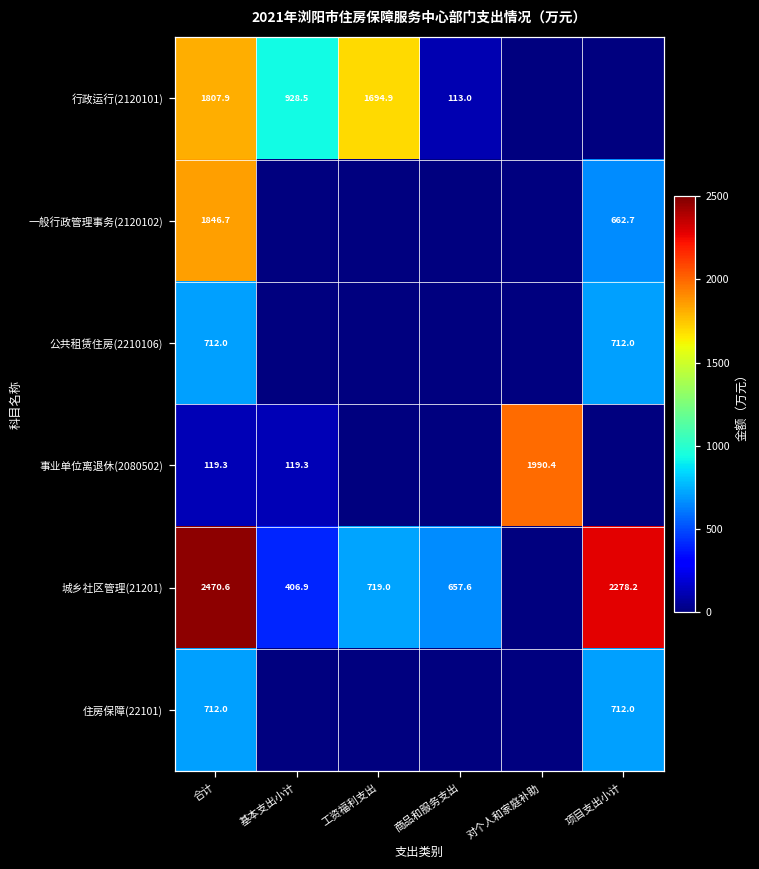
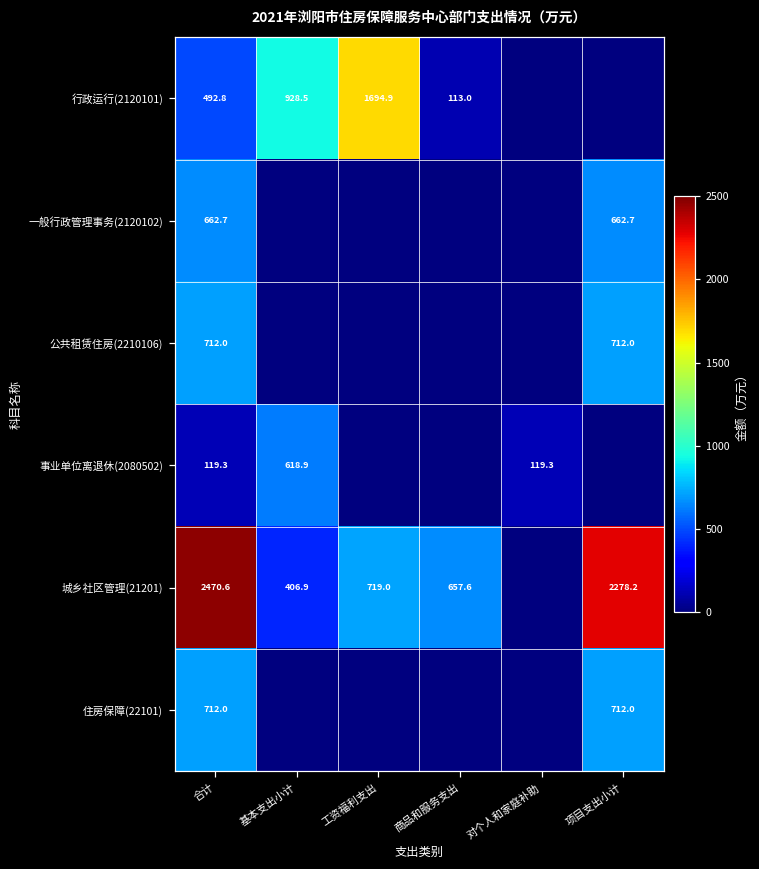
  {
    "行政运行(2120101)": {
-     "合计": 1807.9,
+     "合计": 492.8,
      "基本支出小计": 928.5,
      "工资福利支出": 1694.9,
      "商品和服务支出": 113.0
    },
    "一般行政管理事务(2120102)": {
-     "合计": 1846.7,
+     "合计": 662.7,
      "项目支出小计": 662.7
    },
    "公共租赁住房(2210106)": {
      "合计": 712.0,
      "项目支出小计": 712.0
    },
    "事业单位离退休(2080502)": {
      "合计": 119.3,
-     "基本支出小计": 119.3,
-     "对个人和家庭补助": 1990.4
+     "基本支出小计": 618.9,
+     "对个人和家庭补助": 119.3
    },
    "城乡社区管理(21201)": {
      "合计": 2470.6,
      "基本支出小计": 406.9,
      "工资福利支出": 719.0,
      "商品和服务支出": 657.6,
      "项目支出小计": 2278.2
    },
    "住房保障(22101)": {
      "合计": 712.0,
      "项目支出小计": 712.0
    }
  }
